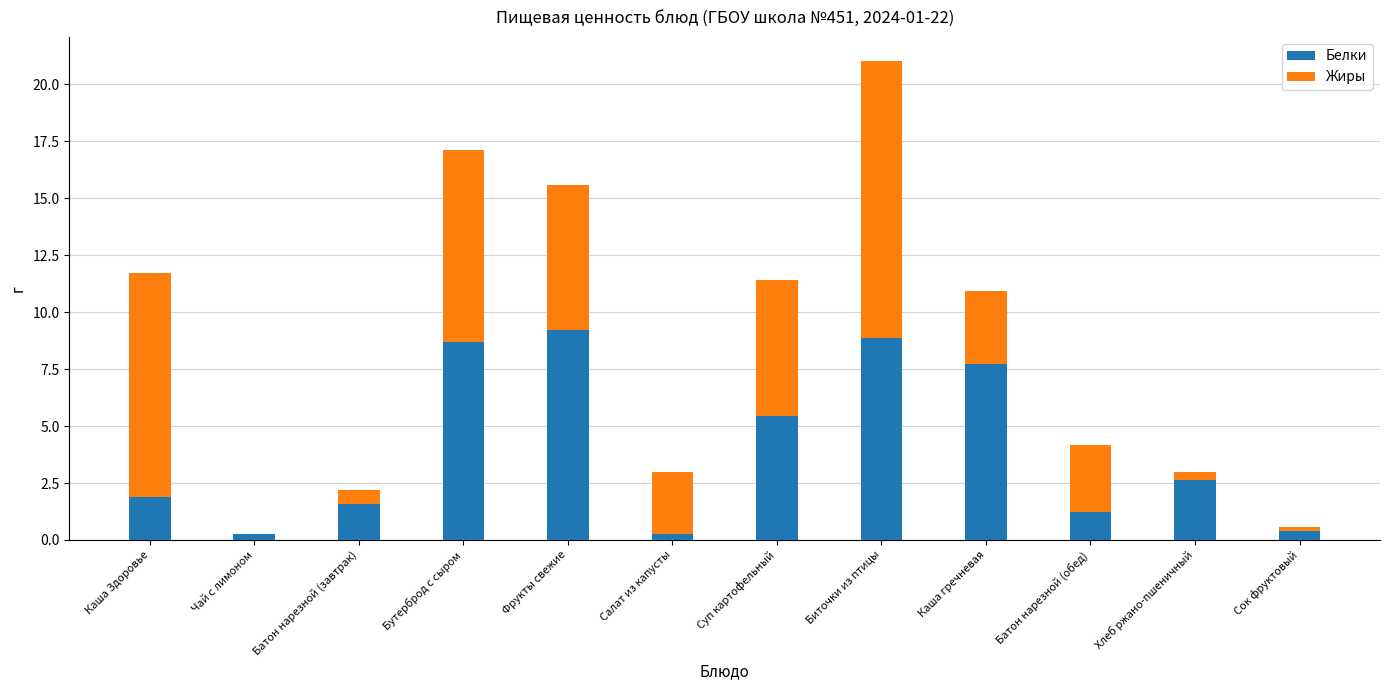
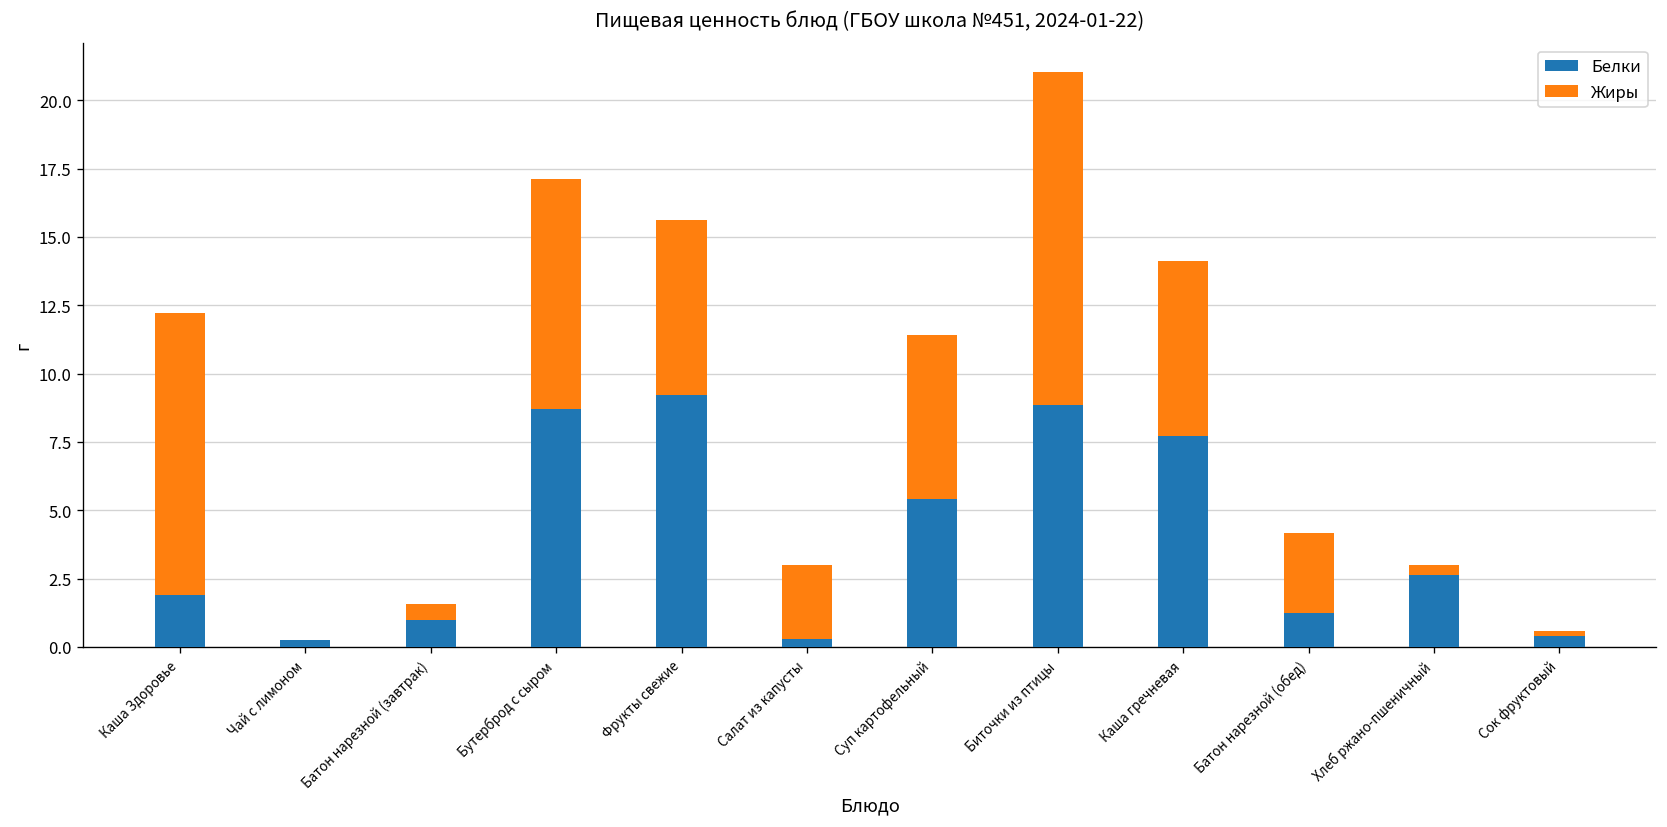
  {
    "Белки": {
      "Каша Здоровье": 1.9,
      "Чай с лимоном": 0.3,
-     "Батон нарезной (завтрак)": 1.6,
+     "Батон нарезной (завтрак)": 1.0,
      "Бутерброд с сыром": 8.7,
      "Фрукты свежие": 9.2,
      "Салат из капусты": 0.3,
      "Суп картофельный": 5.4,
      "Биточки из птицы": 8.9,
      "Каша гречневая": 7.7,
      "Батон нарезной (обед)": 1.3,
      "Хлеб ржано-пшеничный": 2.7,
      "Сок фруктовый": 0.4
    },
    "Жиры": {
-     "Каша Здоровье": 9.8,
+     "Каша Здоровье": 10.3,
      "Батон нарезной (завтрак)": 0.6,
      "Бутерброд с сыром": 8.4,
      "Фрукты свежие": 6.4,
      "Салат из капусты": 2.7,
      "Суп картофельный": 6.0,
      "Биточки из птицы": 12.2,
-     "Каша гречневая": 3.2,
+     "Каша гречневая": 6.4,
      "Батон нарезной (обед)": 2.9,
      "Хлеб ржано-пшеничный": 0.4,
      "Сок фруктовый": 0.2
    }
  }
